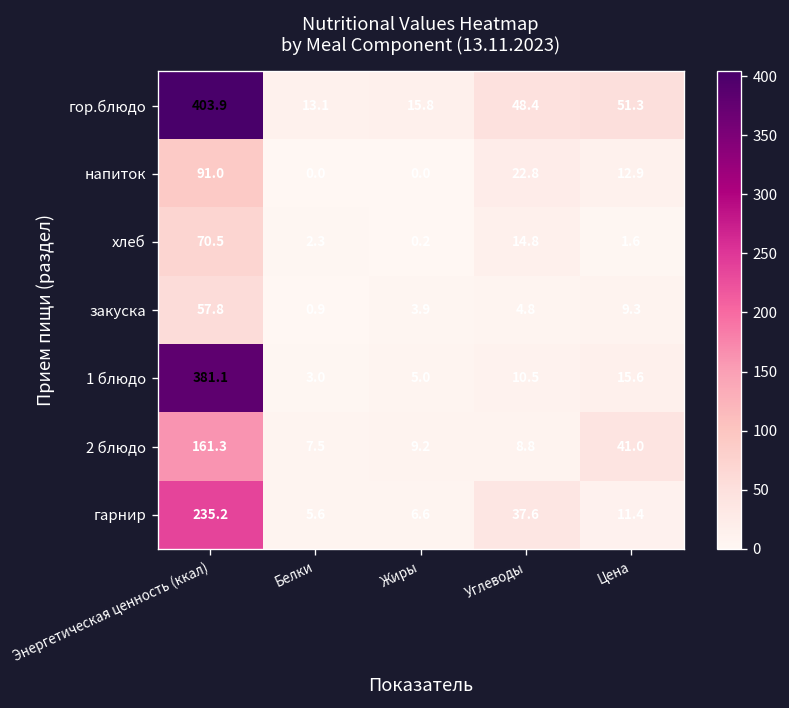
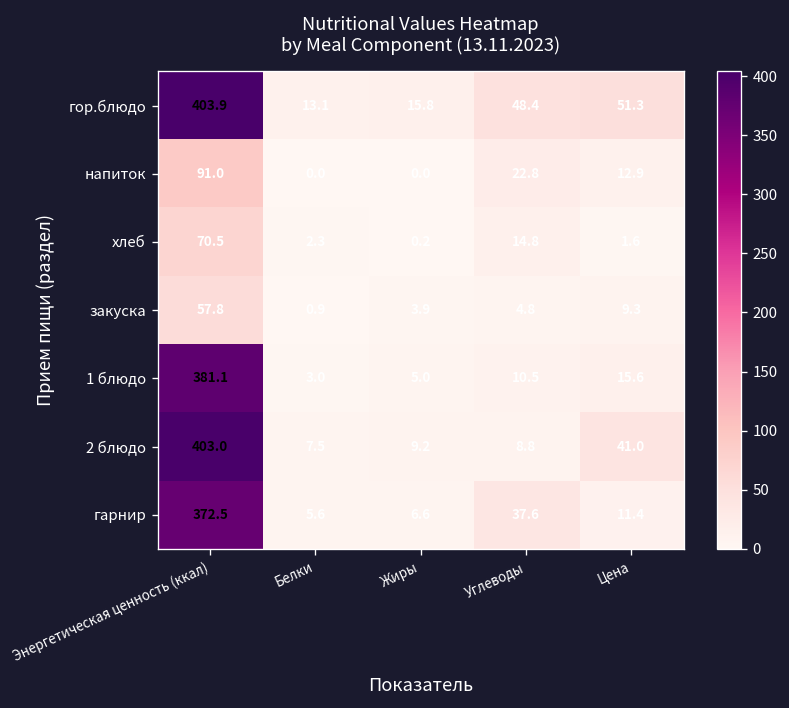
  {
    "гор.блюдо": {
      "Энергетическая ценность (ккал)": 403.9
    },
    "напиток": {
      "Энергетическая ценность (ккал)": 91.0
    },
    "1 блюдо": {
      "Энергетическая ценность (ккал)": 381.1
    },
    "2 блюдо": {
-     "Энергетическая ценность (ккал)": 161.3
+     "Энергетическая ценность (ккал)": 403.0
    },
    "гарнир": {
-     "Энергетическая ценность (ккал)": 235.2
+     "Энергетическая ценность (ккал)": 372.5
    }
  }
